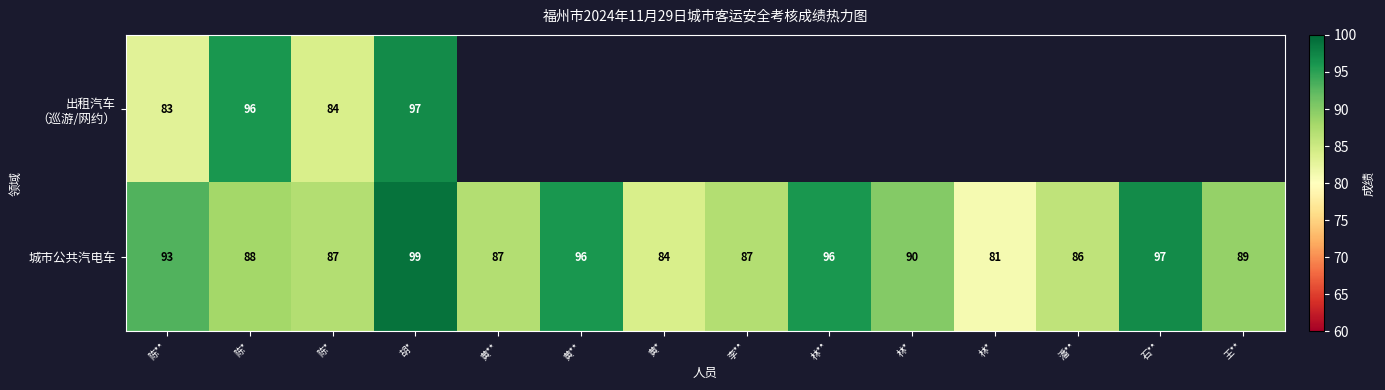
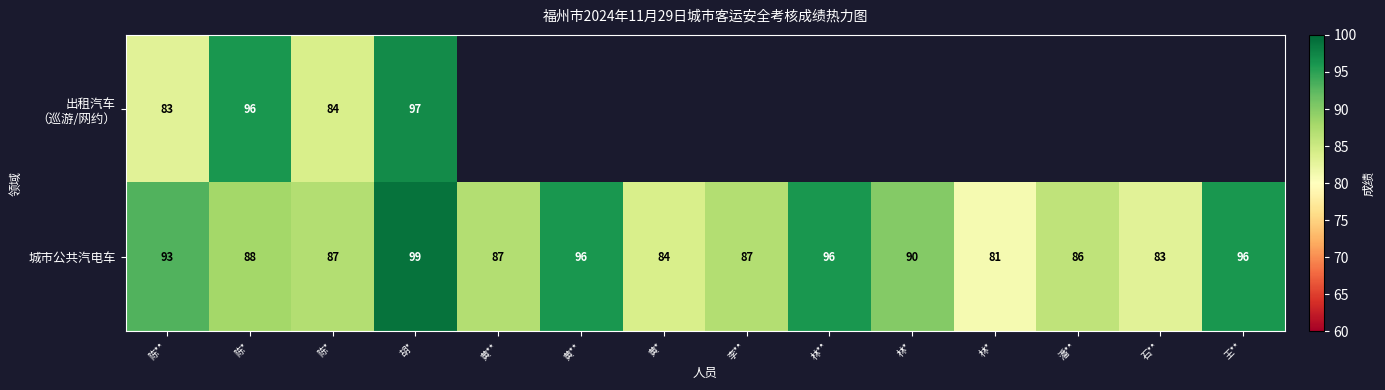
  {
    "出租汽车 （巡游/网约）": {
      "陈**": 83,
      "胡*": 97
    },
    "城市公共汽电车": {
      "陈**": 93,
      "胡*": 99,
      "黄*": 84,
      "李**": 87,
      "林**": 96,
      "潘**": 86,
-     "石**": 97,
-     "王**": 89
+     "石**": 83,
+     "王**": 96
    }
  }
